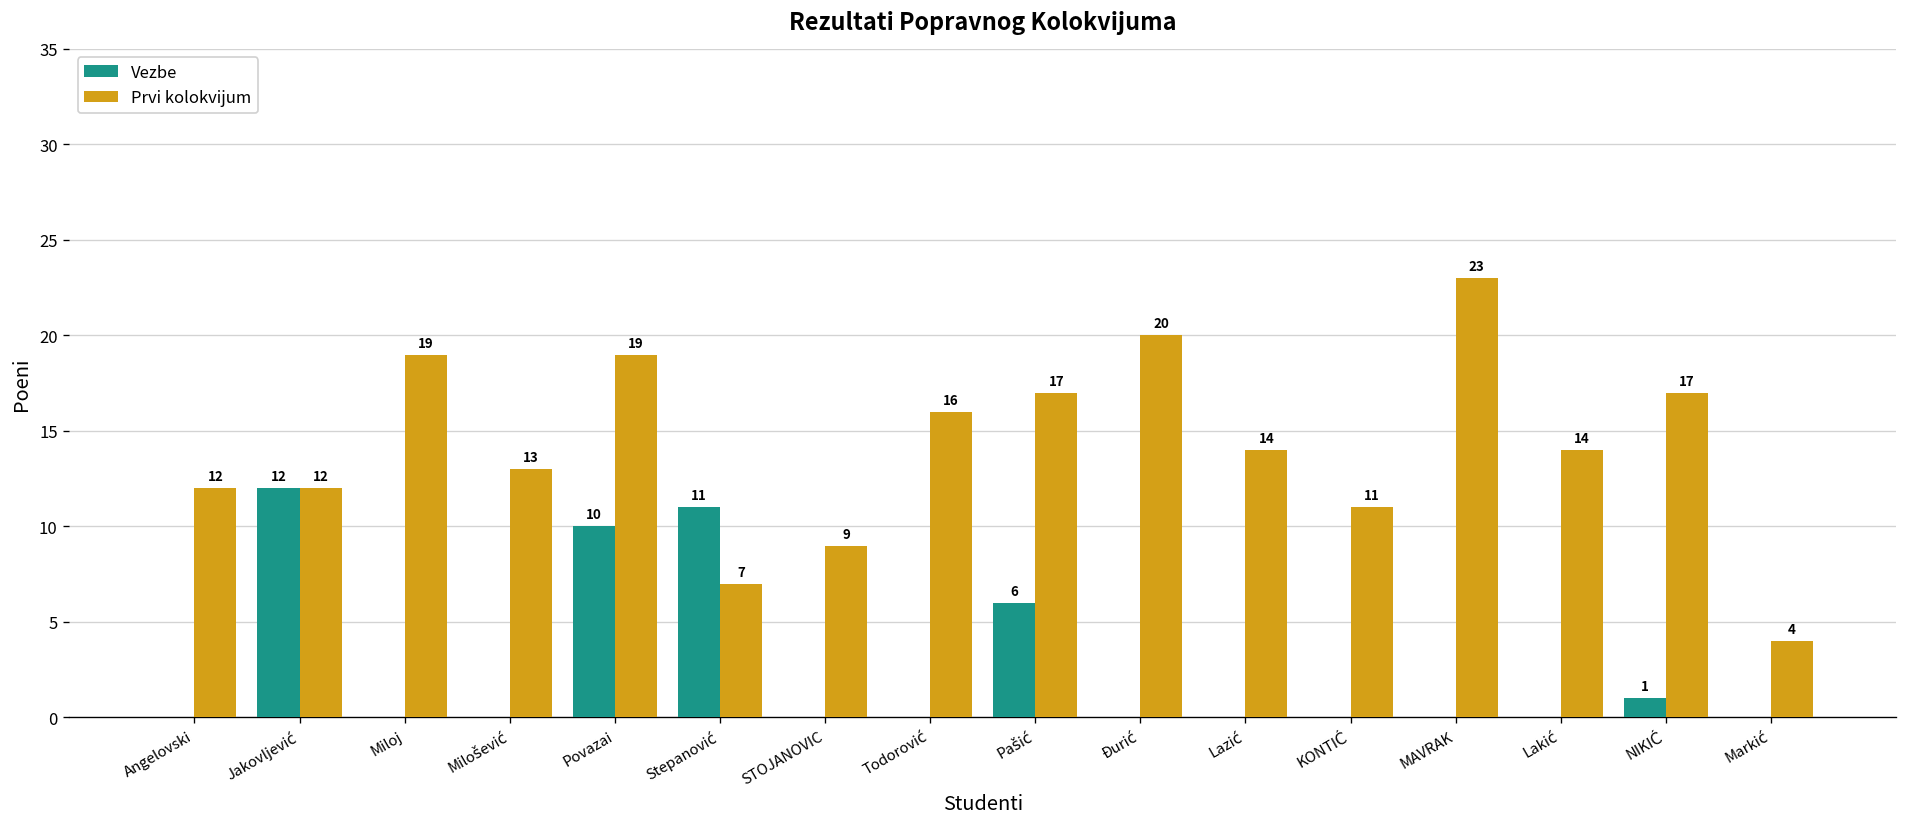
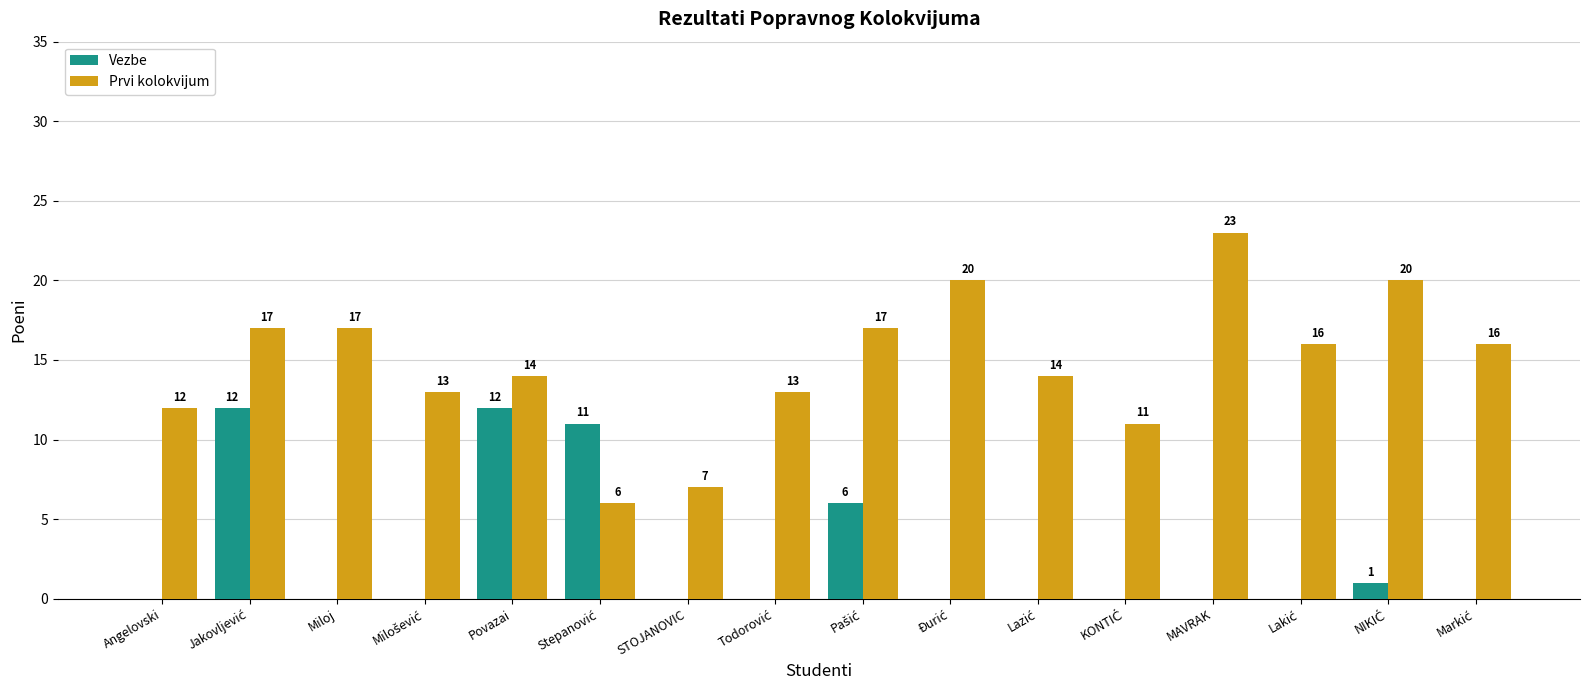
  {
    "Vezbe": {
      "Jakovljević": 12,
-     "Povazai": 10,
+     "Povazai": 12,
      "Stepanović": 11,
      "Pašić": 6,
      "NIKIĆ": 1
    },
    "Prvi kolokvijum": {
      "Angelovski": 12,
-     "Jakovljević": 12,
-     "Miloj": 19,
+     "Jakovljević": 17,
+     "Miloj": 17,
      "Milošević": 13,
-     "Povazai": 19,
-     "Stepanović": 7,
-     "STOJANOVIC": 9,
-     "Todorović": 16,
+     "Povazai": 14,
+     "Stepanović": 6,
+     "STOJANOVIC": 7,
+     "Todorović": 13,
      "Pašić": 17,
      "Đurić": 20,
      "Lazić": 14,
      "KONTIĆ": 11,
      "MAVRAK": 23,
-     "Lakić": 14,
-     "NIKIĆ": 17,
-     "Markić": 4
+     "Lakić": 16,
+     "NIKIĆ": 20,
+     "Markić": 16
    }
  }
